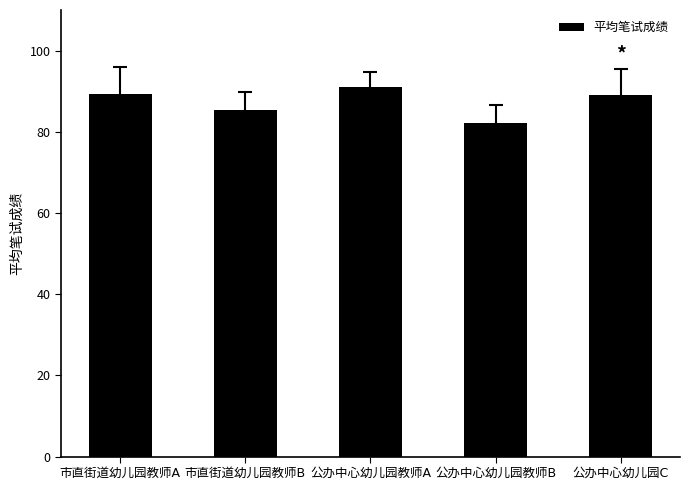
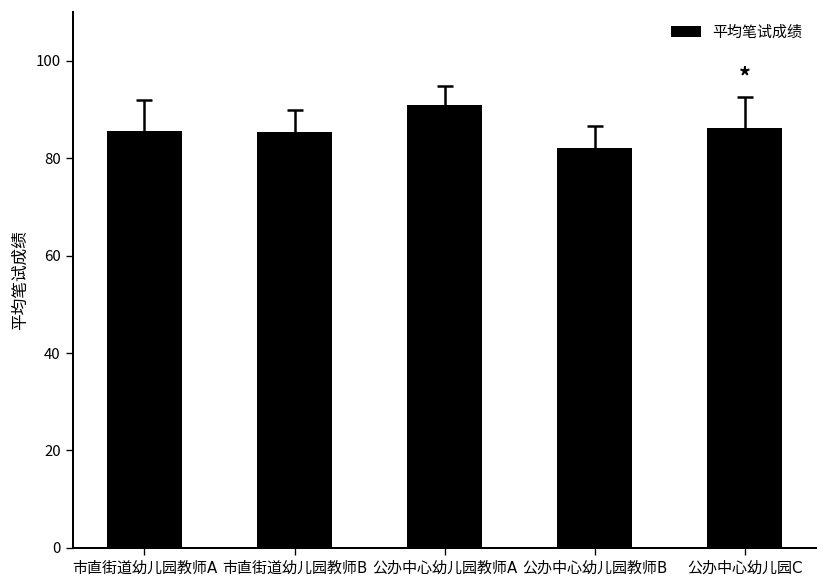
  {
    "平均笔试成绩": {
-     "市直街道幼儿园教师A": 89,
+     "市直街道幼儿园教师A": 86,
      "市直街道幼儿园教师B": 85,
      "公办中心幼儿园教师A": 91,
      "公办中心幼儿园教师B": 82,
-     "公办中心幼儿园C": 89
+     "公办中心幼儿园C": 86
    }
  }
